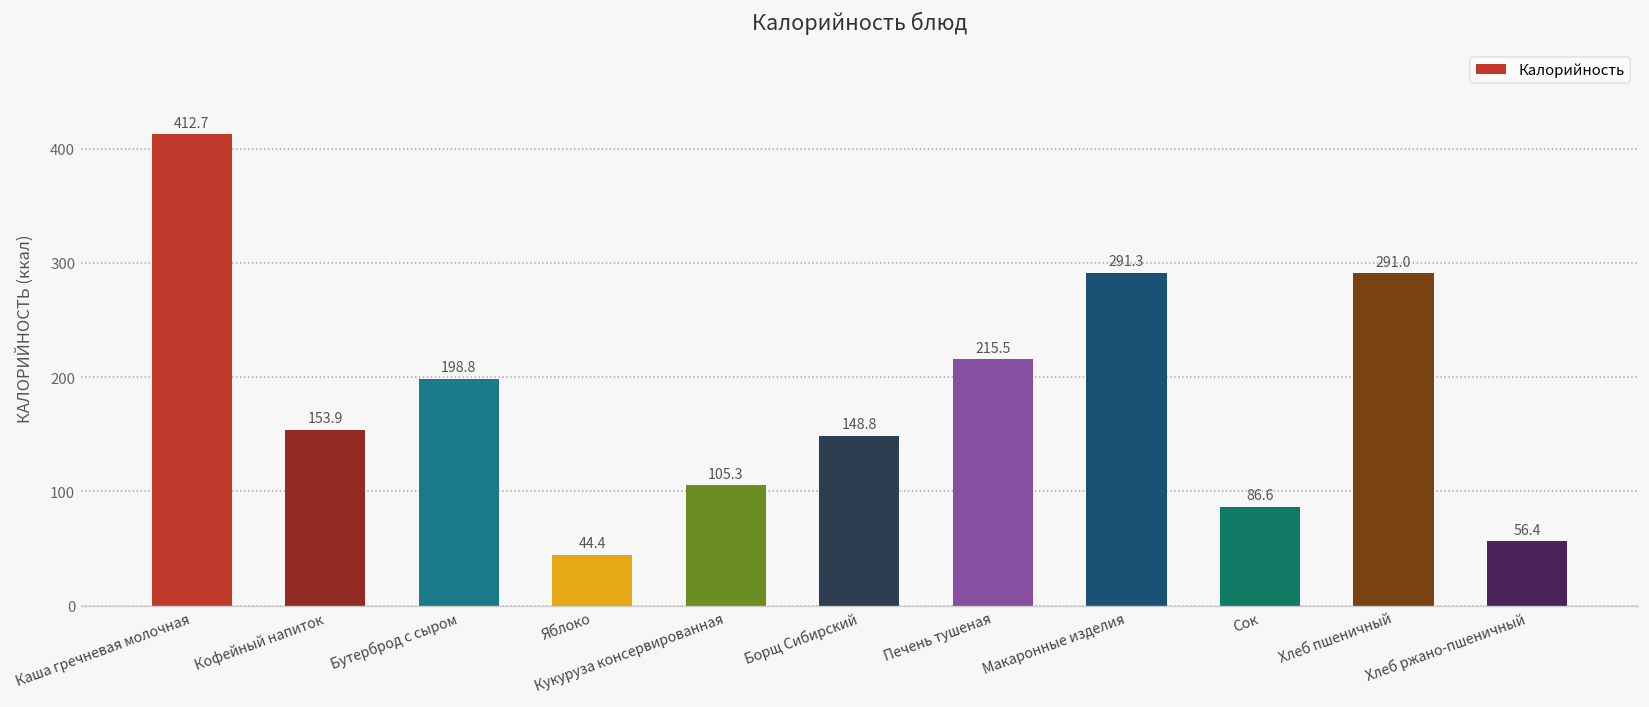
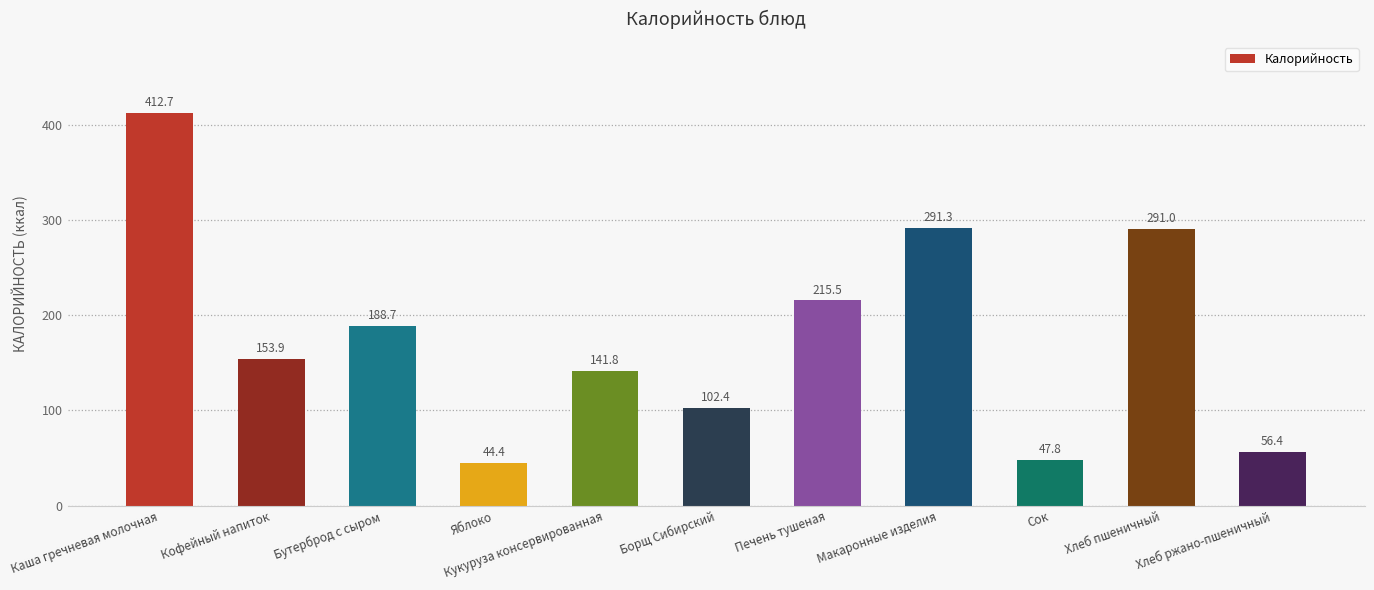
  {
    "Каша гречневая молочная": 412.7,
    "Кофейный напиток": 153.9,
-   "Бутерброд с сыром": 198.8,
+   "Бутерброд с сыром": 188.7,
    "Яблоко": 44.4,
-   "Кукуруза консервированная": 105.3,
-   "Борщ Сибирский": 148.8,
+   "Кукуруза консервированная": 141.8,
+   "Борщ Сибирский": 102.4,
    "Печень тушеная": 215.5,
    "Макаронные изделия": 291.3,
-   "Сок": 86.6,
+   "Сок": 47.8,
    "Хлеб пшеничный": 291.0,
    "Хлеб ржано-пшеничный": 56.4
  }
